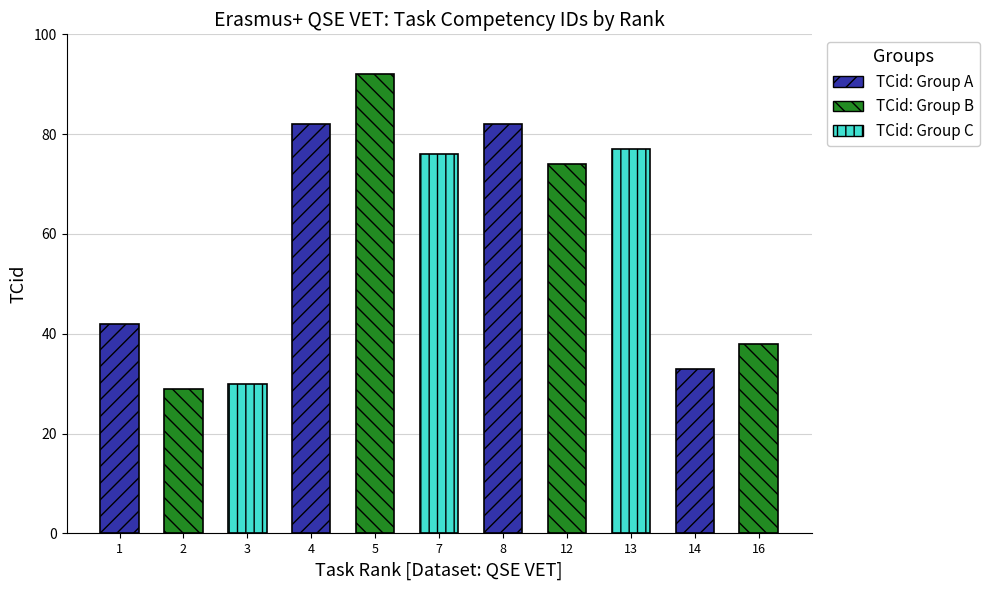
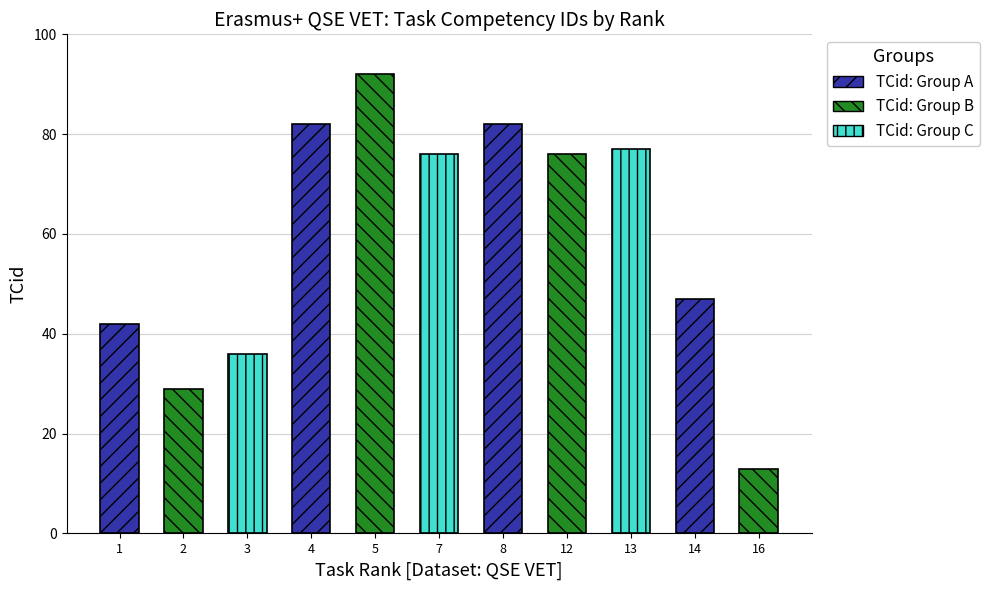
  {
    "1": 42,
    "2": 29,
-   "3": 30,
+   "3": 36,
    "4": 82,
    "5": 92,
    "7": 76,
    "8": 82,
-   "12": 74,
+   "12": 76,
    "13": 77,
-   "14": 33,
-   "16": 38
+   "14": 47,
+   "16": 13
  }
